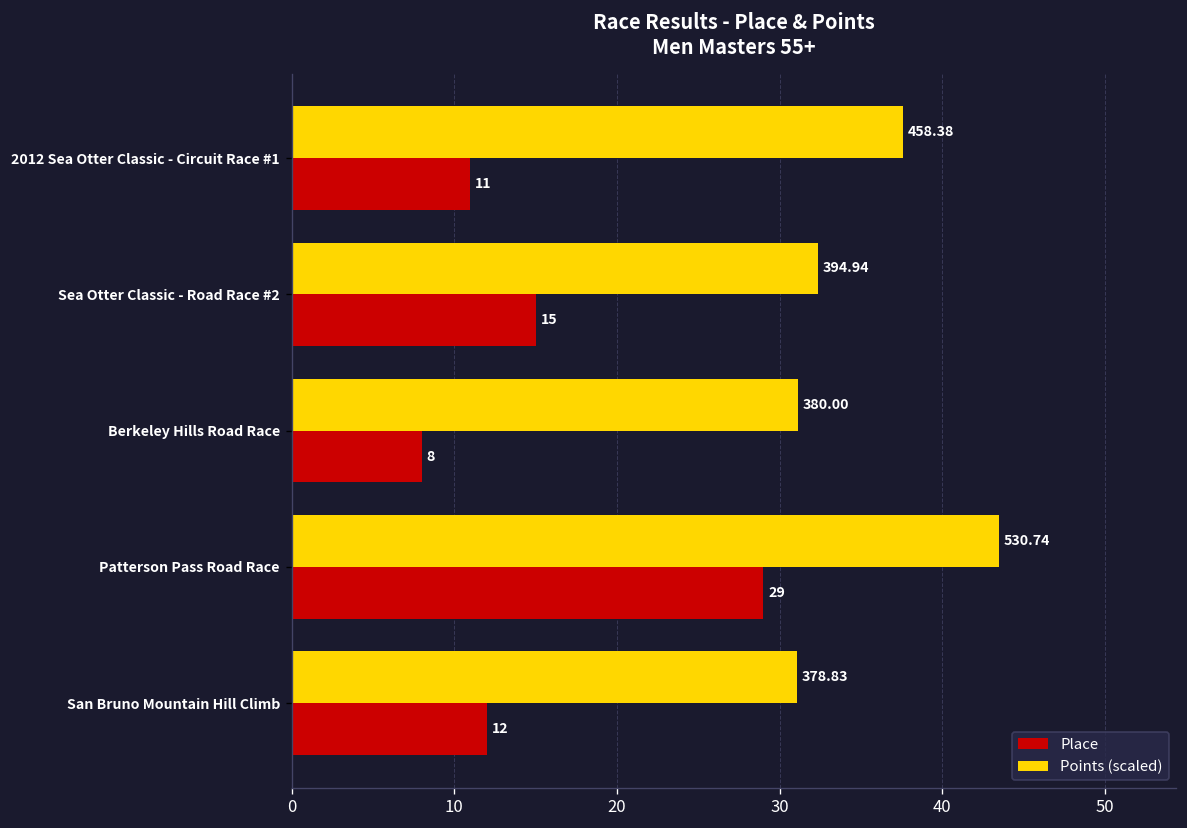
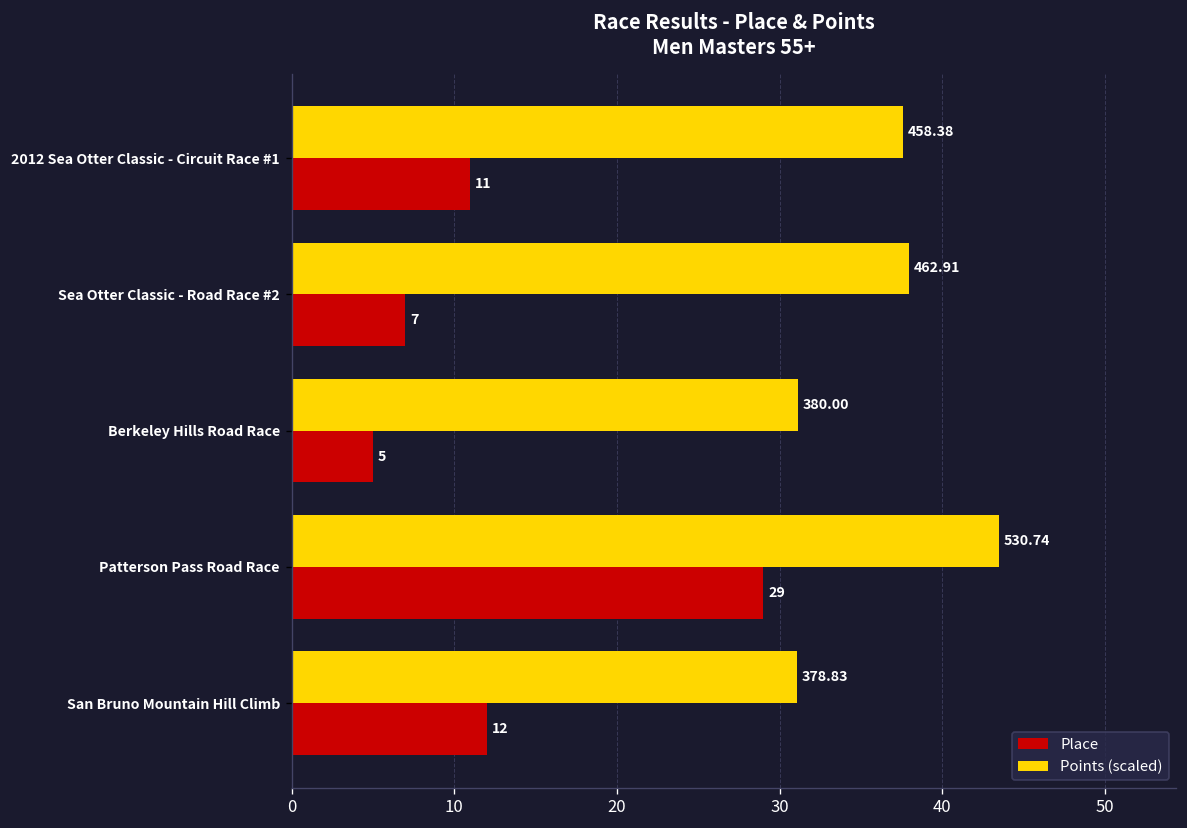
  {
    "Place": {
      "2012 Sea Otter Classic - Circuit Race #1": 11,
-     "Sea Otter Classic - Road Race #2": 15,
-     "Berkeley Hills Road Race": 8,
+     "Sea Otter Classic - Road Race #2": 7,
+     "Berkeley Hills Road Race": 5,
      "Patterson Pass Road Race": 29,
      "San Bruno Mountain Hill Climb": 12
    },
    "Points (scaled)": {
-     "Sea Otter Classic - Road Race #2": 394.94
+     "Sea Otter Classic - Road Race #2": 462.91
    }
  }
